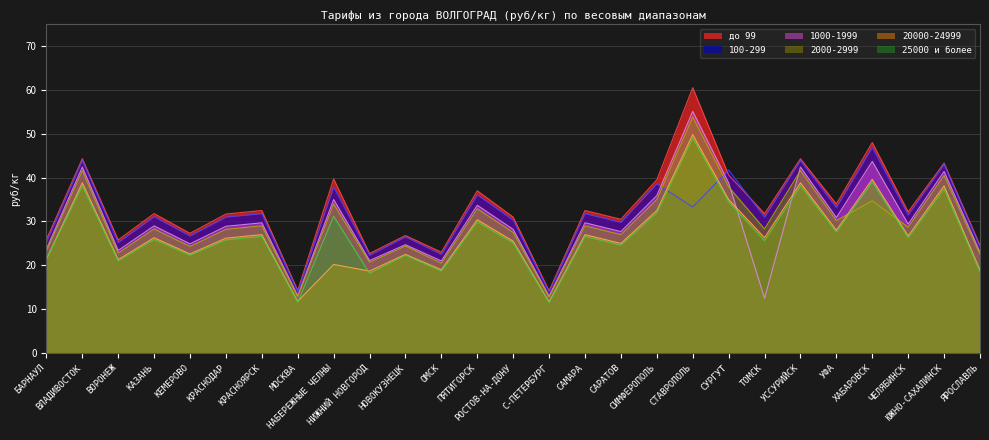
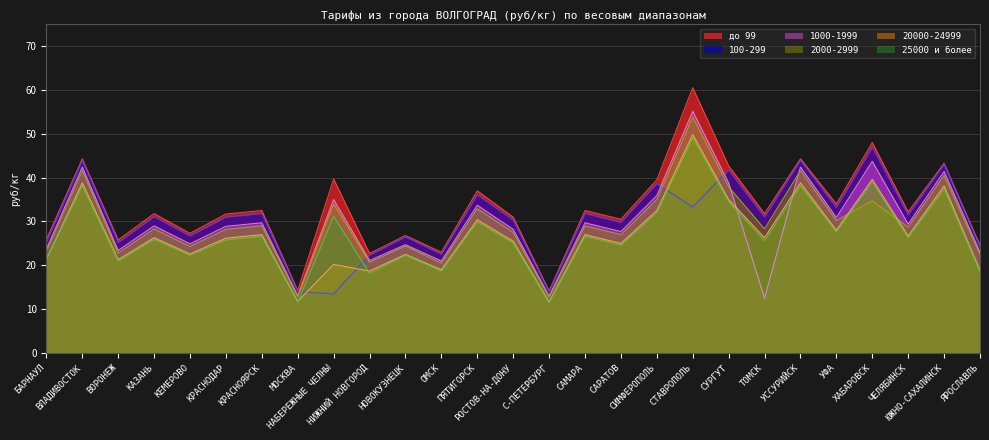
  {
    "до 99": {
      "БАРНАУЛ": 26,
      "ВОРОНЕЖ": 26,
      "КАЗАНЬ": 32,
      "КЕМЕРОВО": 27,
      "КРАСНОДАР": 32,
      "КРАСНОЯРСК": 33,
      "НАБЕРЕЖНЫЕ ЧЕЛНЫ": 40,
      "ПЯТИГОРСК": 37,
      "РОСТОВ-НА-ДОНУ": 31,
      "САМАРА": 33,
      "САРАТОВ": 31,
      "СИМФЕРОПОЛЬ": 40,
      "СТАВРОПОЛЬ": 61,
-     "СУРГУТ": 41,
+     "СУРГУТ": 43,
      "ТОМСК": 32,
      "УФА": 34,
      "ХАБАРОВСК": 48,
      "ЧЕЛЯБИНСК": 32
    },
    "100-299": {
      "БАРНАУЛ": 25,
      "ВОРОНЕЖ": 25,
      "КАЗАНЬ": 31,
      "КЕМЕРОВО": 27,
      "КРАСНОДАР": 31,
      "КРАСНОЯРСК": 32,
-     "НАБЕРЕЖНЫЕ ЧЕЛНЫ": 38,
+     "НАБЕРЕЖНЫЕ ЧЕЛНЫ": 14,
      "ПЯТИГОРСК": 36,
      "РОСТОВ-НА-ДОНУ": 30,
      "САМАРА": 32,
      "САРАТОВ": 30,
      "СИМФЕРОПОЛЬ": 39,
      "СТАВРОПОЛЬ": 33,
      "СУРГУТ": 42,
      "ТОМСК": 31,
      "УФА": 33,
      "ХАБАРОВСК": 47,
      "ЧЕЛЯБИНСК": 32
    },
    "1000-1999": {
      "ВЛАДИВОСТОК": 42,
      "ВОРОНЕЖ": 23,
      "КАЗАНЬ": 29,
      "КЕМЕРОВО": 25,
      "КРАСНОДАР": 29,
      "КРАСНОЯРСК": 30,
      "НАБЕРЕЖНЫЕ ЧЕЛНЫ": 35,
      "ПЯТИГОРСК": 34,
      "РОСТОВ-НА-ДОНУ": 28,
      "САМАРА": 30,
      "САРАТОВ": 28,
      "СИМФЕРОПОЛЬ": 36,
      "СТАВРОПОЛЬ": 55,
      "СУРГУТ": 39,
      "ТОМСК": 13,
      "УССУРИЙСК": 42,
      "УФА": 31,
      "ХАБАРОВСК": 44,
      "ЧЕЛЯБИНСК": 29,
      "ЮЖНО-САХАЛИНСК": 41
    },
    "2000-2999": {
      "ВЛАДИВОСТОК": 42,
      "ВОРОНЕЖ": 23,
      "КАЗАНЬ": 28,
      "КЕМЕРОВО": 24,
      "КРАСНОДАР": 28,
      "КРАСНОЯРСК": 29,
      "НАБЕРЕЖНЫЕ ЧЕЛНЫ": 34,
      "ПЯТИГОРСК": 33,
      "РОСТОВ-НА-ДОНУ": 28,
      "САМАРА": 29,
      "САРАТОВ": 27,
      "СИМФЕРОПОЛЬ": 35,
      "СТАВРОПОЛЬ": 54,
      "СУРГУТ": 38,
      "ТОМСК": 28,
      "УССУРИЙСК": 42,
      "УФА": 30,
      "ХАБАРОВСК": 35,
      "ЧЕЛЯБИНСК": 29,
      "ЮЖНО-САХАЛИНСК": 41
    },
    "20000-24999": {
      "ВЛАДИВОСТОК": 39,
      "НАБЕРЕЖНЫЕ ЧЕЛНЫ": 20,
      "СТАВРОПОЛЬ": 50,
      "ТОМСК": 26,
      "УССУРИЙСК": 39,
      "ХАБАРОВСК": 40,
      "ЮЖНО-САХАЛИНСК": 38
    },
    "25000 и более": {
      "ВЛАДИВОСТОК": 38,
      "НАБЕРЕЖНЫЕ ЧЕЛНЫ": 31,
      "СТАВРОПОЛЬ": 49,
      "ТОМСК": 26,
      "УССУРИЙСК": 38,
      "ХАБАРОВСК": 39,
      "ЮЖНО-САХАЛИНСК": 37
    }
  }
